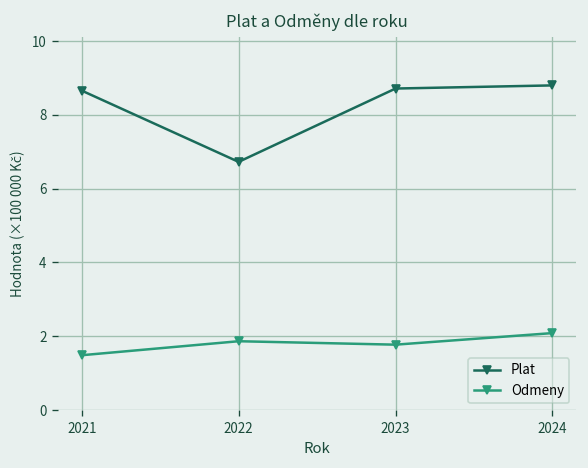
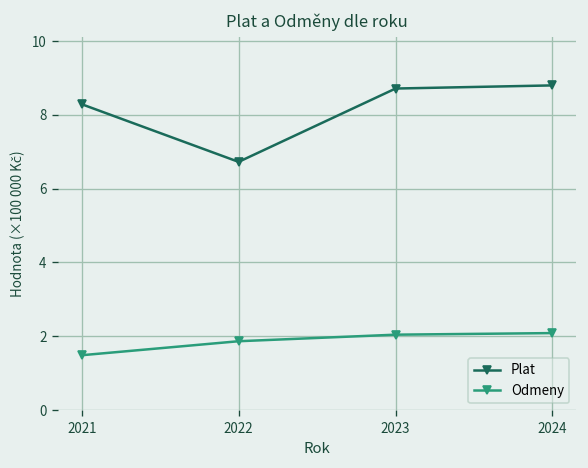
  {
    "Plat": {
-     "2021": 8.7,
+     "2021": 8.3,
      "2022": 6.7,
      "2023": 8.7,
      "2024": 8.8
    },
    "Odmeny": {
      "2021": 1.5,
      "2022": 1.9,
-     "2023": 1.8,
+     "2023": 2.0,
      "2024": 2.1
    }
  }
